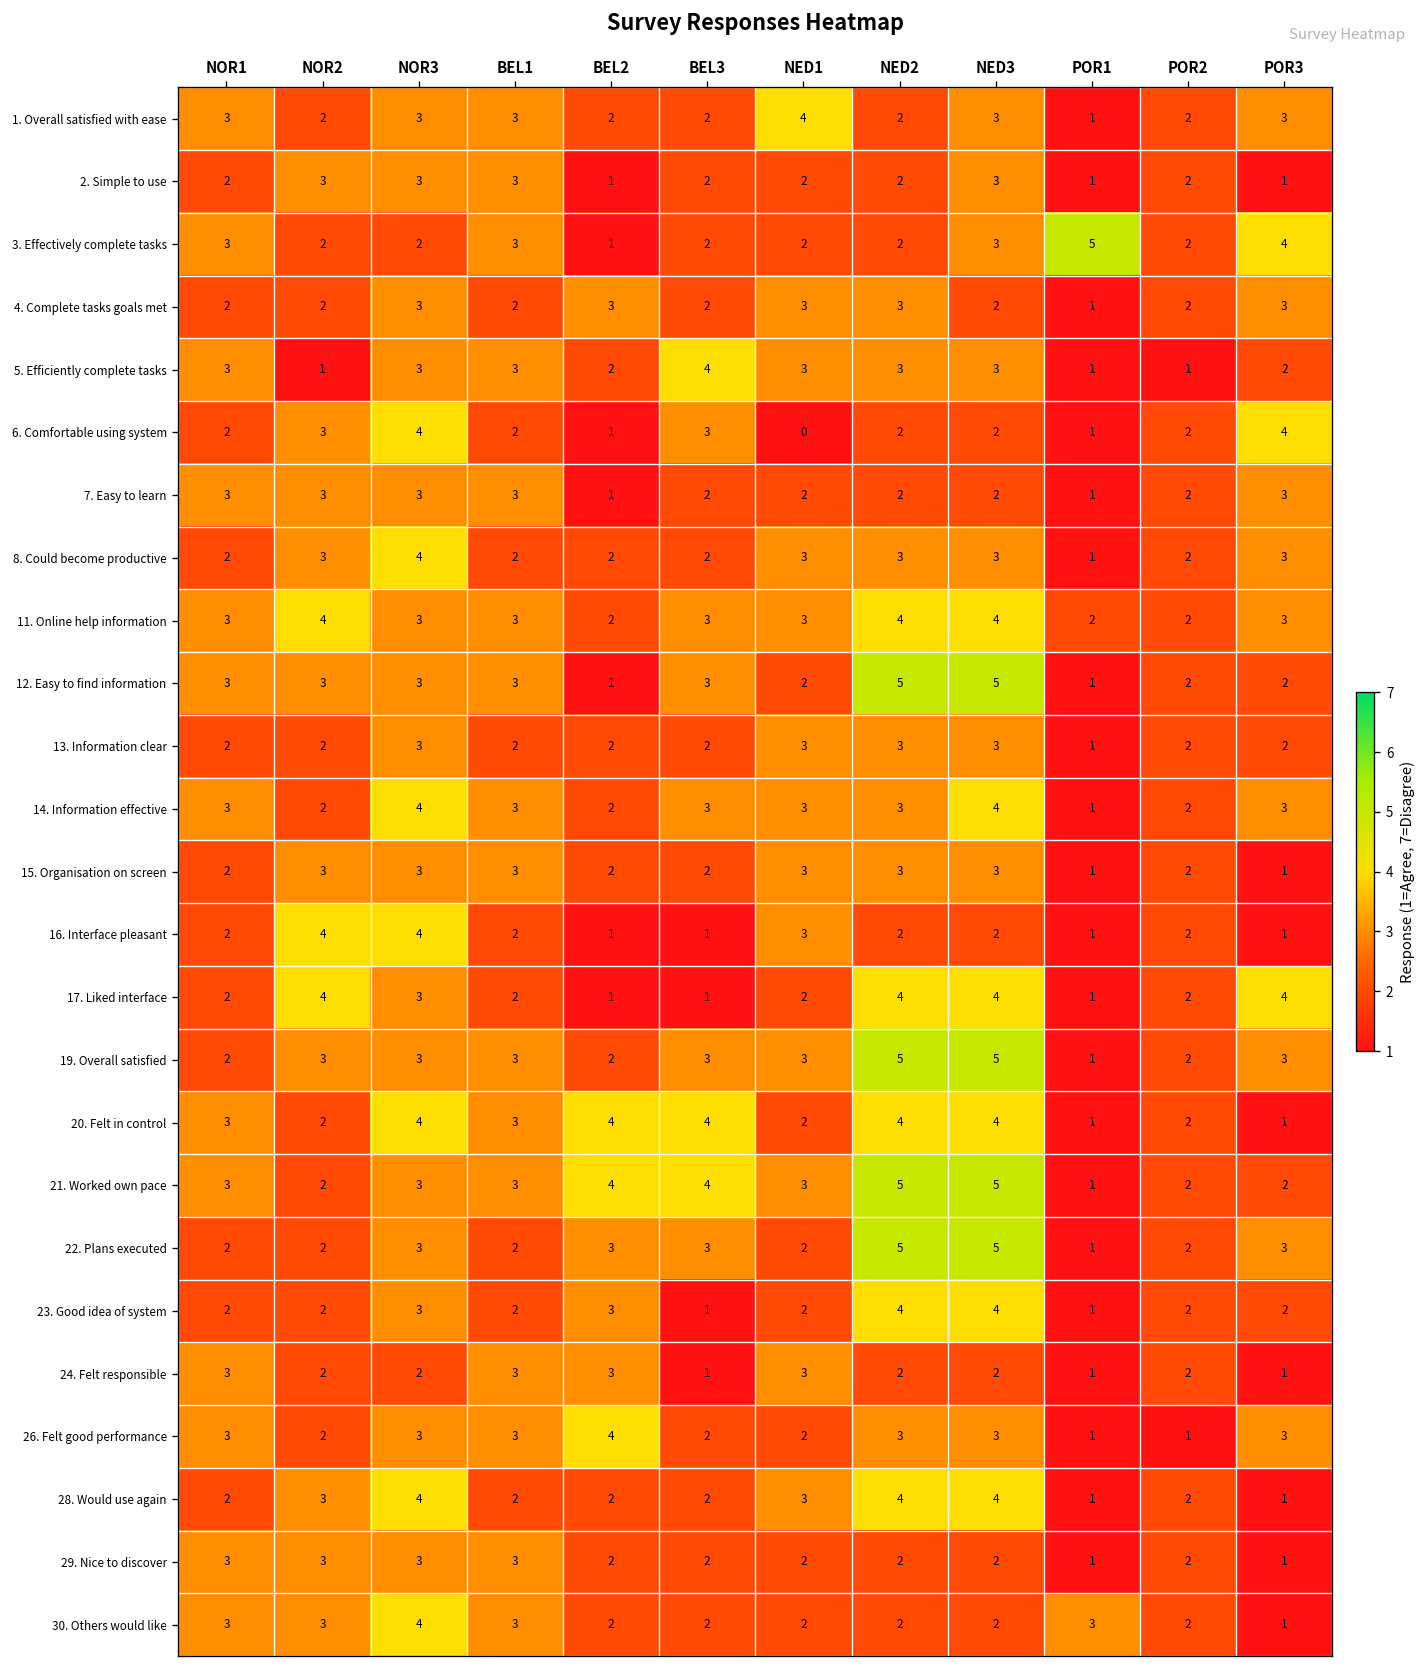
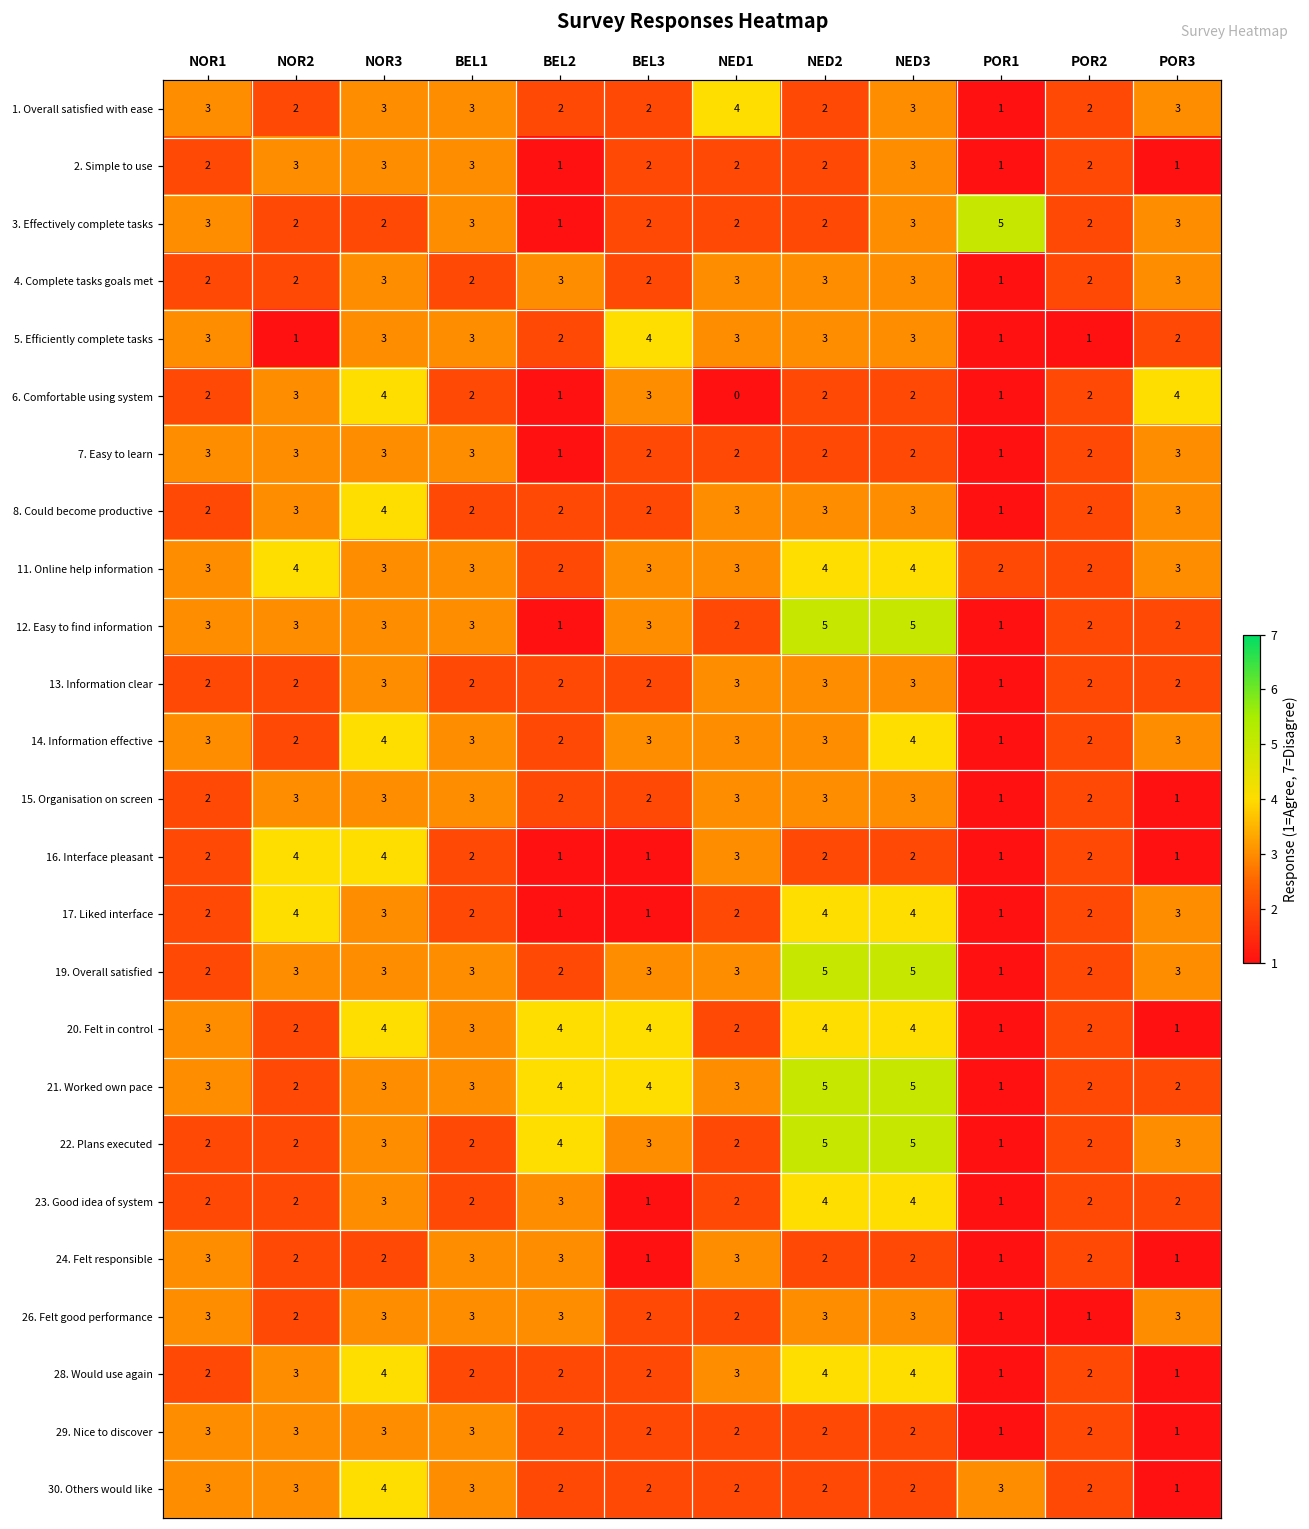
  {
    "3. Effectively complete tasks": {
      "NOR1": 3,
      "NOR2": 2,
      "NOR3": 2,
      "BEL1": 3,
      "BEL2": 1,
      "BEL3": 2,
      "NED1": 2,
      "NED2": 2,
      "NED3": 3,
      "POR1": 5,
      "POR2": 2,
-     "POR3": 4
+     "POR3": 3
    },
    "4. Complete tasks goals met": {
      "NOR1": 2,
      "NOR2": 2,
      "NOR3": 3,
      "BEL1": 2,
      "BEL2": 3,
      "BEL3": 2,
      "NED1": 3,
      "NED2": 3,
-     "NED3": 2,
+     "NED3": 3,
      "POR1": 1,
      "POR2": 2,
      "POR3": 3
    },
    "17. Liked interface": {
      "NOR1": 2,
      "NOR2": 4,
      "NOR3": 3,
      "BEL1": 2,
      "BEL2": 1,
      "BEL3": 1,
      "NED1": 2,
      "NED2": 4,
      "NED3": 4,
      "POR1": 1,
      "POR2": 2,
-     "POR3": 4
+     "POR3": 3
    },
    "22. Plans executed": {
      "NOR1": 2,
      "NOR2": 2,
      "NOR3": 3,
      "BEL1": 2,
-     "BEL2": 3,
+     "BEL2": 4,
      "BEL3": 3,
      "NED1": 2,
      "NED2": 5,
      "NED3": 5,
      "POR1": 1,
      "POR2": 2,
      "POR3": 3
    },
    "26. Felt good performance": {
      "NOR1": 3,
      "NOR2": 2,
      "NOR3": 3,
      "BEL1": 3,
-     "BEL2": 4,
+     "BEL2": 3,
      "BEL3": 2,
      "NED1": 2,
      "NED2": 3,
      "NED3": 3,
      "POR1": 1,
      "POR2": 1,
      "POR3": 3
    }
  }
